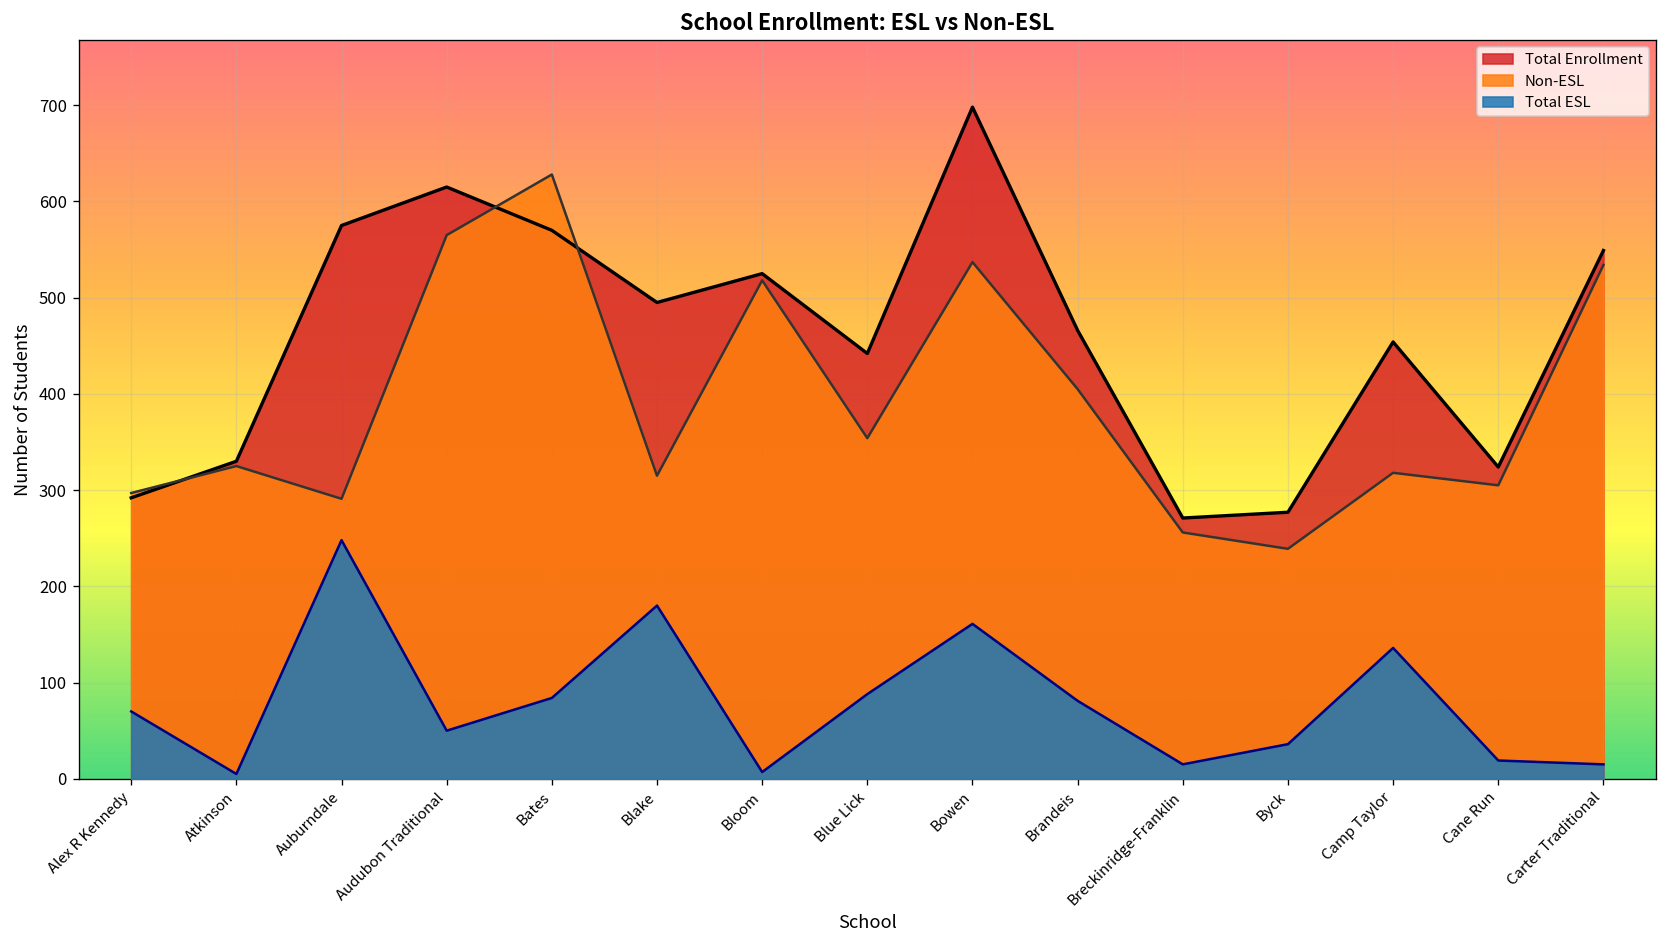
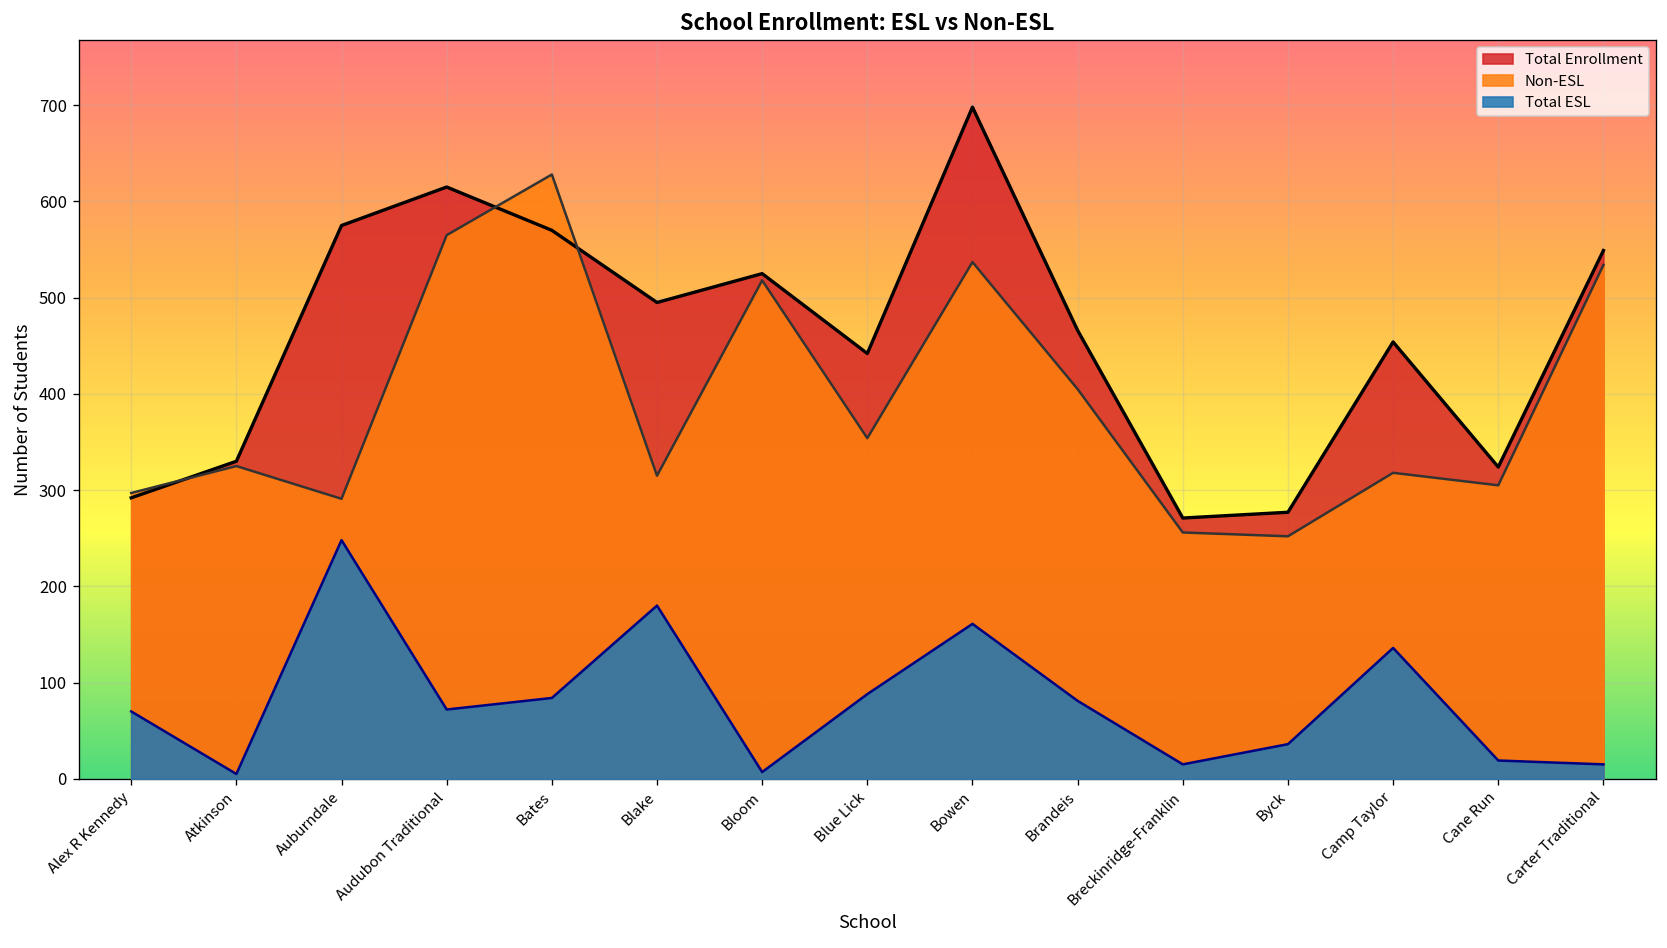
  {
    "Total Enrollment": {
      "Alex R Kennedy": 290,
      "Atkinson": 330,
      "Auburndale": 580,
      "Audubon Traditional": 620,
      "Bates": 570,
      "Blake": 500,
      "Bloom": 530,
      "Blue Lick": 440,
      "Bowen": 700,
      "Brandeis": 470,
      "Breckinridge-Franklin": 270,
      "Byck": 280,
      "Camp Taylor": 450,
      "Cane Run": 320,
      "Carter Traditional": 550
    },
    "Non-ESL": {
      "Alex R Kennedy": 300,
      "Atkinson": 330,
      "Auburndale": 290,
      "Audubon Traditional": 570,
      "Bates": 630,
      "Blake": 320,
      "Bloom": 520,
      "Blue Lick": 350,
      "Bowen": 540,
      "Brandeis": 410,
      "Breckinridge-Franklin": 260,
-     "Byck": 240,
+     "Byck": 250,
      "Camp Taylor": 320,
      "Cane Run": 310,
      "Carter Traditional": 530
    },
    "Total ESL": {
      "Alex R Kennedy": 70,
      "Atkinson": 10,
      "Auburndale": 250,
-     "Audubon Traditional": 50,
+     "Audubon Traditional": 70,
      "Bates": 80,
      "Blake": 180,
      "Bloom": 10,
      "Blue Lick": 90,
      "Bowen": 160,
      "Brandeis": 80,
      "Breckinridge-Franklin": 20,
      "Byck": 40,
      "Camp Taylor": 140,
      "Cane Run": 20,
      "Carter Traditional": 20
    }
  }
